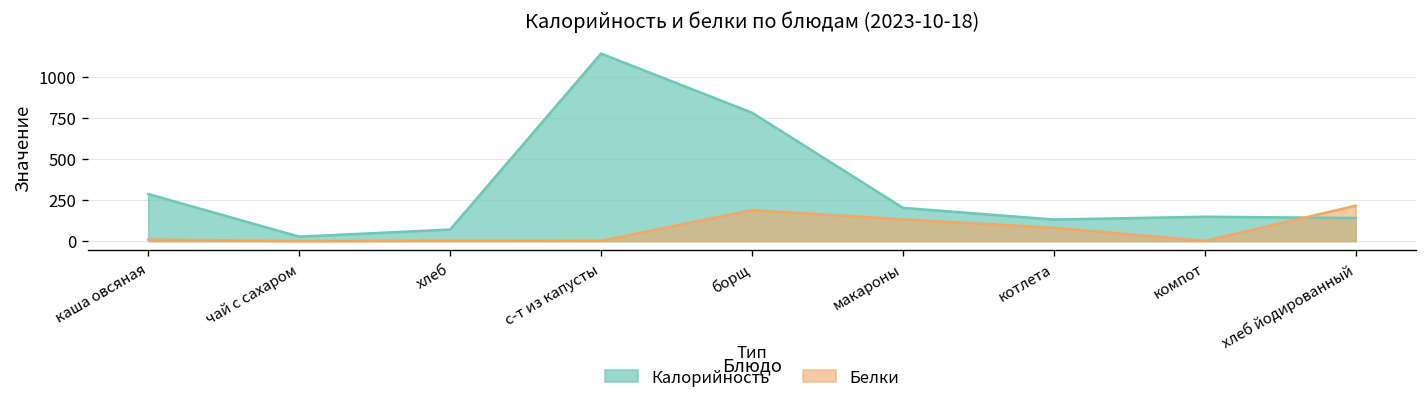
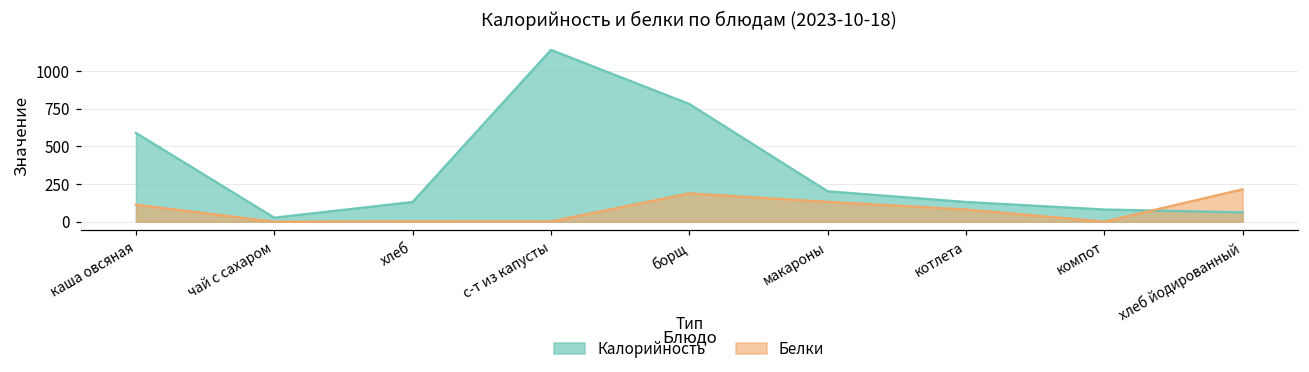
  {
    "Калорийность": {
-     "каша овсяная": 290,
+     "каша овсяная": 590,
      "чай с сахаром": 30,
-     "хлеб": 70,
+     "хлеб": 130,
      "с-т из капусты": 1140,
      "борщ": 780,
      "макароны": 200,
      "котлета": 130,
-     "компот": 150,
-     "хлеб йодированный": 140
+     "компот": 80,
+     "хлеб йодированный": 60
    },
    "Белки": {
-     "каша овсяная": 10,
+     "каша овсяная": 110,
      "чай с сахаром": 0,
      "хлеб": 0,
      "с-т из капусты": 0,
      "борщ": 190,
      "макароны": 130,
      "котлета": 80,
      "компот": 0,
      "хлеб йодированный": 220
    }
  }
